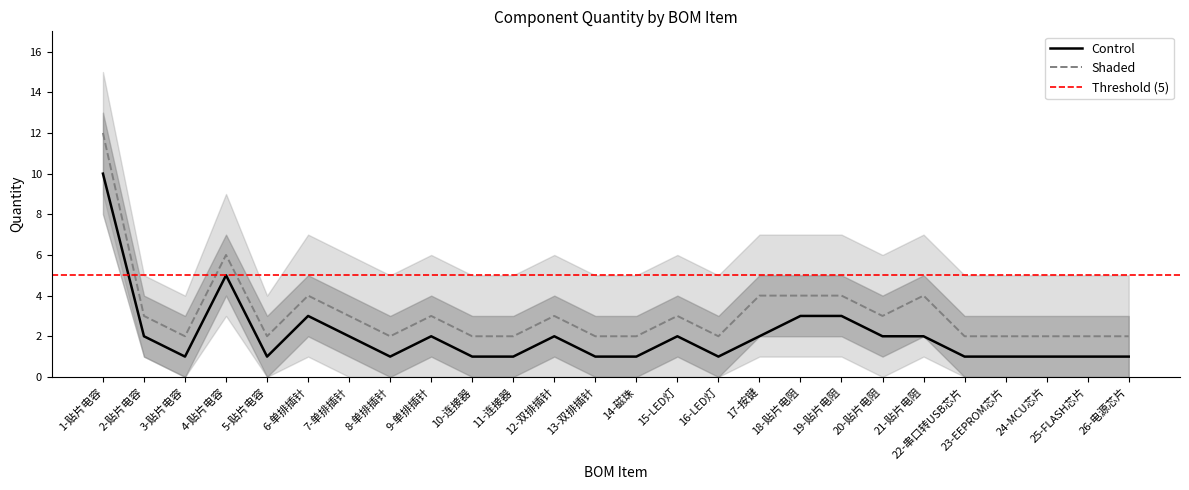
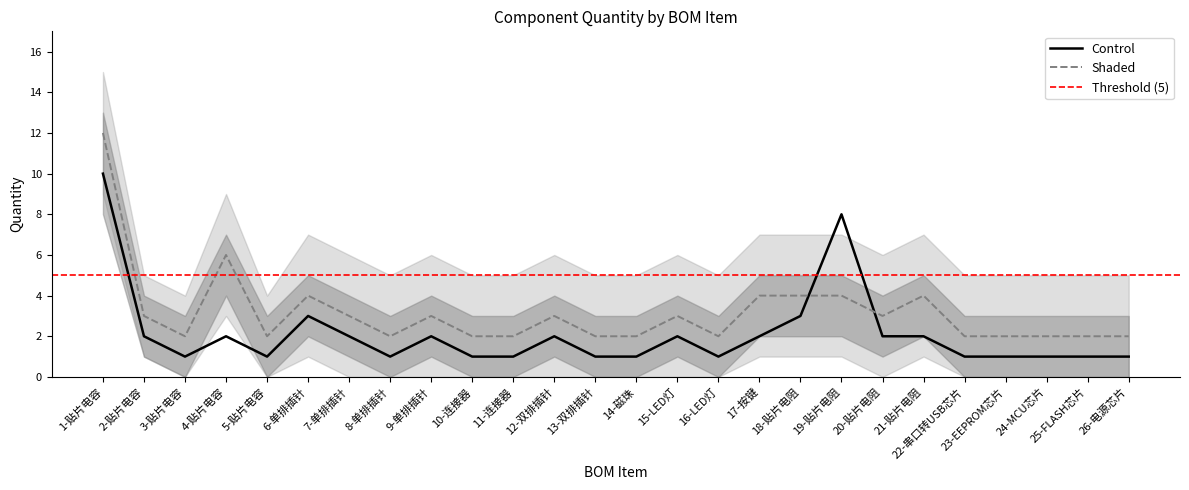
  {
    "Control": {
      "1-贴片电容": 10,
      "2-贴片电容": 2,
      "3-贴片电容": 1,
-     "4-贴片电容": 5,
+     "4-贴片电容": 2,
      "5-贴片电容": 1,
      "6-单排插针": 3,
      "7-单排插针": 2,
      "8-单排插针": 1,
      "9-单排插针": 2,
      "10-连接器": 1,
      "11-连接器": 1,
      "12-双排插针": 2,
      "13-双排插针": 1,
      "14-磁珠": 1,
      "15-LED灯": 2,
      "16-LED灯": 1,
      "17-按键": 2,
      "18-贴片电阻": 3,
-     "19-贴片电阻": 3,
+     "19-贴片电阻": 8,
      "20-贴片电阻": 2,
      "21-贴片电阻": 2,
      "22-串口转USB芯片": 1,
      "23-EEPROM芯片": 1,
      "24-MCU芯片": 1,
      "25-FLASH芯片": 1,
      "26-电源芯片": 1
    }
  }
